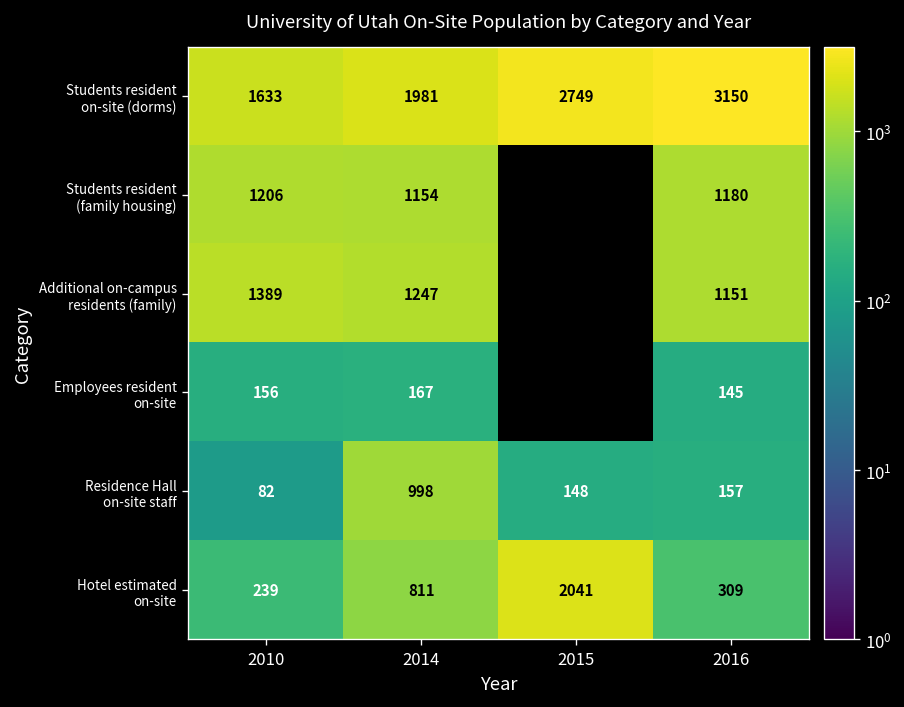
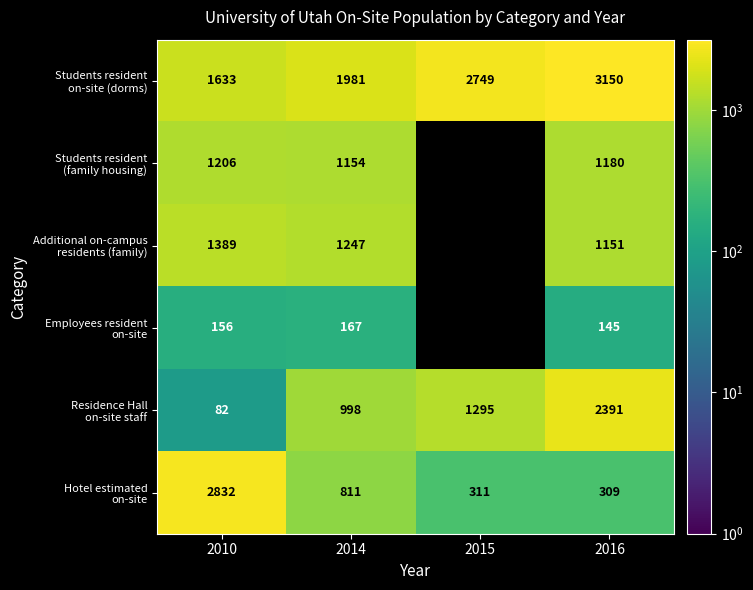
  {
    "Students resident on-site (dorms)": {
      "2010": 1633,
      "2014": 1981,
      "2015": 2749,
      "2016": 3150
    },
    "Students resident (family housing)": {
      "2010": 1206,
      "2014": 1154,
      "2016": 1180
    },
    "Additional on-campus residents (family)": {
      "2010": 1389,
      "2014": 1247,
      "2016": 1151
    },
    "Employees resident on-site": {
      "2010": 156,
      "2014": 167,
      "2016": 145
    },
    "Residence Hall on-site staff": {
      "2010": 82,
      "2014": 998,
-     "2015": 148,
-     "2016": 157
+     "2015": 1295,
+     "2016": 2391
    },
    "Hotel estimated on-site": {
-     "2010": 239,
+     "2010": 2832,
      "2014": 811,
-     "2015": 2041,
+     "2015": 311,
      "2016": 309
    }
  }
